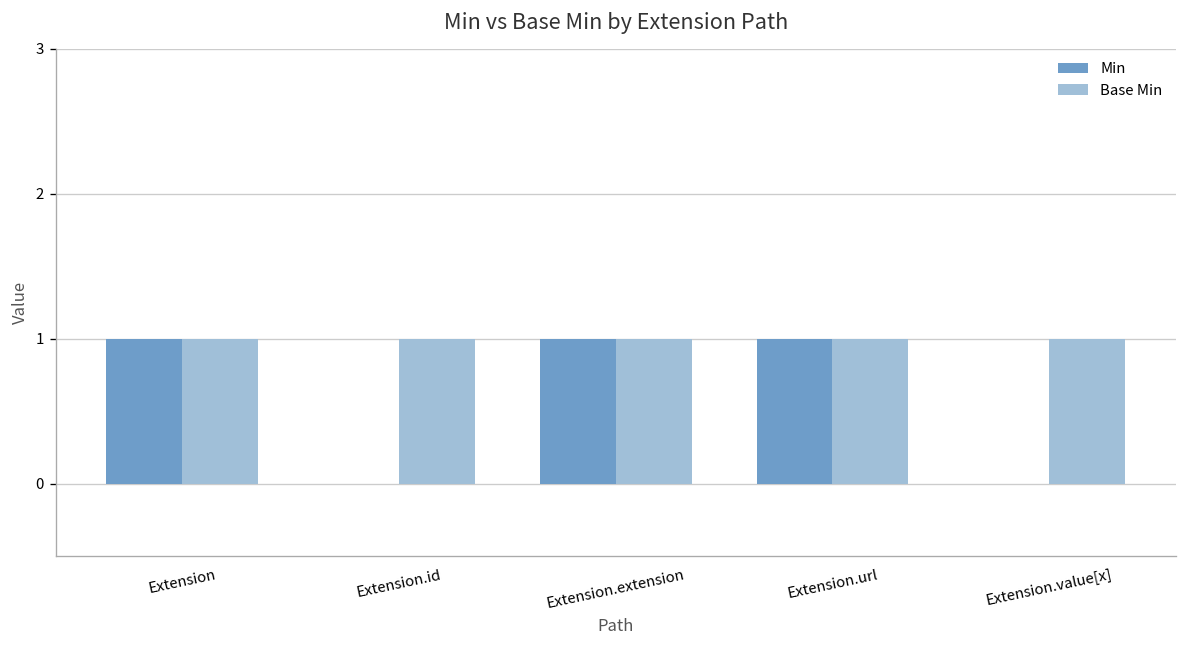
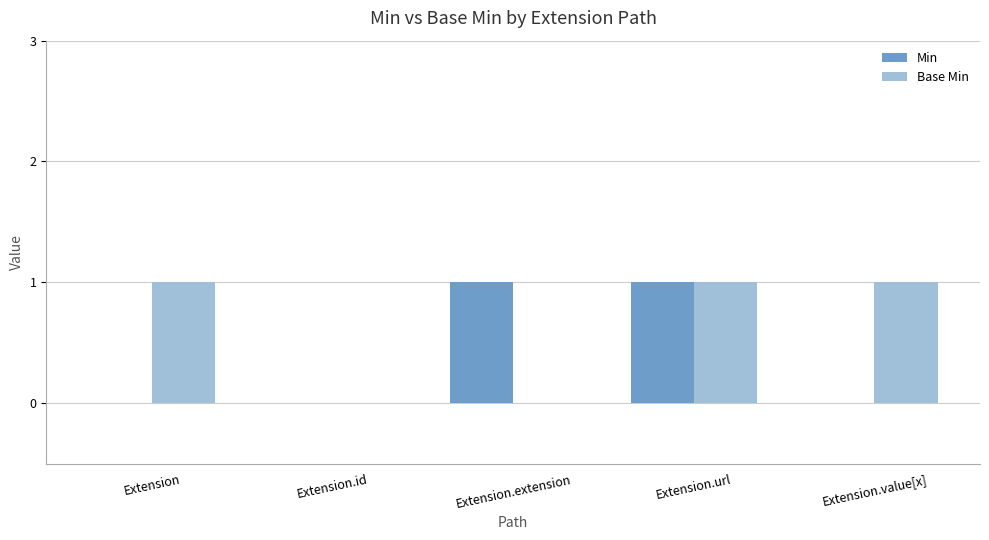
  {
    "Min": {
-     "Extension": 1,
+     "Extension": 0,
      "Extension.id": 0,
      "Extension.extension": 1,
      "Extension.url": 1,
      "Extension.value[x]": 0
    },
    "Base Min": {
      "Extension": 1,
-     "Extension.id": 1,
-     "Extension.extension": 1,
+     "Extension.id": 0,
+     "Extension.extension": 0,
      "Extension.url": 1,
      "Extension.value[x]": 1
    }
  }
